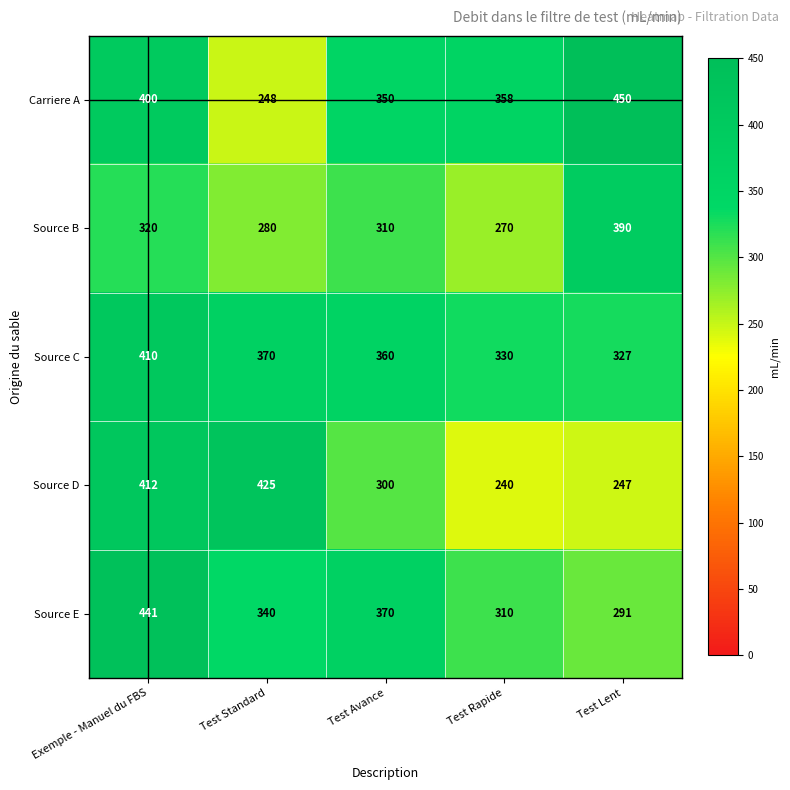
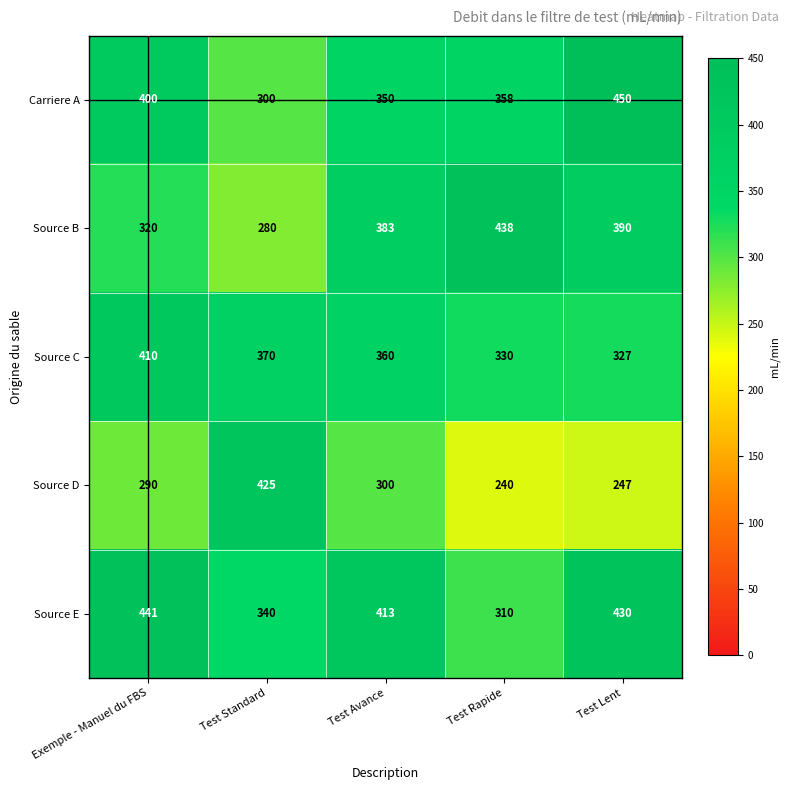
  {
    "Carriere A": {
      "Exemple - Manuel du FBS": 400,
-     "Test Standard": 248,
+     "Test Standard": 300,
      "Test Avance": 350,
      "Test Rapide": 358,
      "Test Lent": 450
    },
    "Source B": {
      "Exemple - Manuel du FBS": 320,
      "Test Standard": 280,
-     "Test Avance": 310,
-     "Test Rapide": 270,
+     "Test Avance": 383,
+     "Test Rapide": 438,
      "Test Lent": 390
    },
    "Source C": {
      "Exemple - Manuel du FBS": 410,
      "Test Standard": 370,
      "Test Avance": 360,
      "Test Rapide": 330,
      "Test Lent": 327
    },
    "Source D": {
-     "Exemple - Manuel du FBS": 412,
+     "Exemple - Manuel du FBS": 290,
      "Test Standard": 425,
      "Test Avance": 300,
      "Test Rapide": 240,
      "Test Lent": 247
    },
    "Source E": {
      "Exemple - Manuel du FBS": 441,
      "Test Standard": 340,
-     "Test Avance": 370,
+     "Test Avance": 413,
      "Test Rapide": 310,
-     "Test Lent": 291
+     "Test Lent": 430
    }
  }
